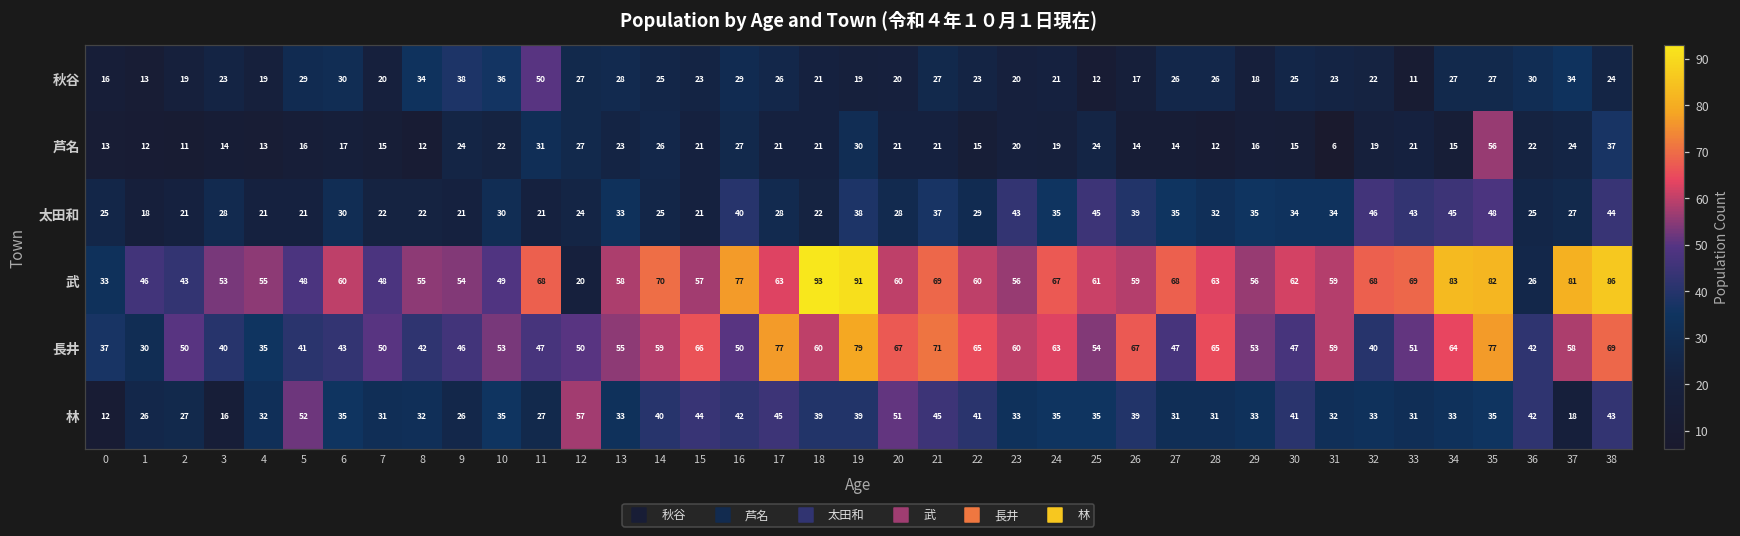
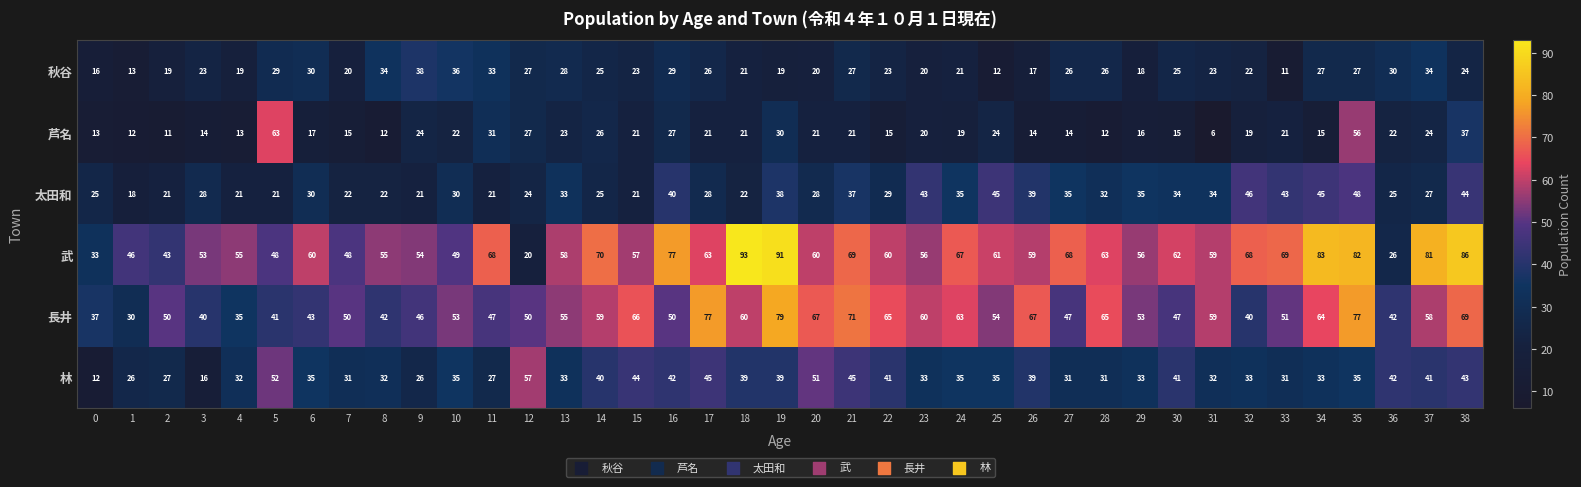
  {
    "秋谷": {
      "0": 16,
      "1": 13,
      "2": 19,
      "3": 23,
      "4": 19,
      "5": 29,
      "6": 30,
      "7": 20,
      "8": 34,
      "9": 38,
      "10": 36,
-     "11": 50,
+     "11": 33,
      "12": 27,
      "13": 28,
      "14": 25,
      "15": 23,
      "16": 29,
      "17": 26,
      "18": 21,
      "19": 19,
      "20": 20,
      "21": 27,
      "22": 23,
      "23": 20,
      "24": 21,
      "25": 12,
      "26": 17,
      "27": 26,
      "28": 26,
      "29": 18,
      "30": 25,
      "31": 23,
      "32": 22,
      "33": 11,
      "34": 27,
      "35": 27,
      "36": 30,
      "37": 34,
      "38": 24
    },
    "芦名": {
      "0": 13,
      "1": 12,
      "2": 11,
      "3": 14,
      "4": 13,
-     "5": 16,
+     "5": 63,
      "6": 17,
      "7": 15,
      "8": 12,
      "9": 24,
      "10": 22,
      "11": 31,
      "12": 27,
      "13": 23,
      "14": 26,
      "15": 21,
      "16": 27,
      "17": 21,
      "18": 21,
      "19": 30,
      "20": 21,
      "21": 21,
      "22": 15,
      "23": 20,
      "24": 19,
      "25": 24,
      "26": 14,
      "27": 14,
      "28": 12,
      "29": 16,
      "30": 15,
      "31": 6,
      "32": 19,
      "33": 21,
      "34": 15,
      "35": 56,
      "36": 22,
      "37": 24,
      "38": 37
    },
    "林": {
      "0": 12,
      "1": 26,
      "2": 27,
      "3": 16,
      "4": 32,
      "5": 52,
      "6": 35,
      "7": 31,
      "8": 32,
      "9": 26,
      "10": 35,
      "11": 27,
      "12": 57,
      "13": 33,
      "14": 40,
      "15": 44,
      "16": 42,
      "17": 45,
      "18": 39,
      "19": 39,
      "20": 51,
      "21": 45,
      "22": 41,
      "23": 33,
      "24": 35,
      "25": 35,
      "26": 39,
      "27": 31,
      "28": 31,
      "29": 33,
      "30": 41,
      "31": 32,
      "32": 33,
      "33": 31,
      "34": 33,
      "35": 35,
      "36": 42,
-     "37": 18,
+     "37": 41,
      "38": 43
    }
  }
